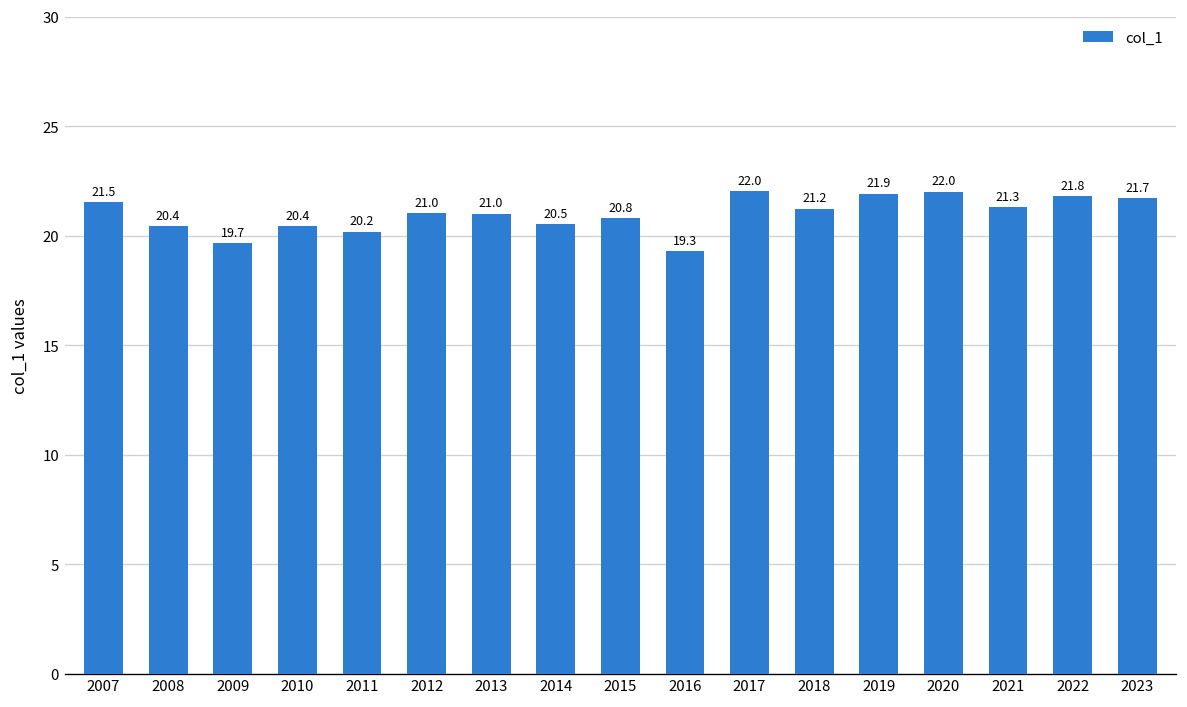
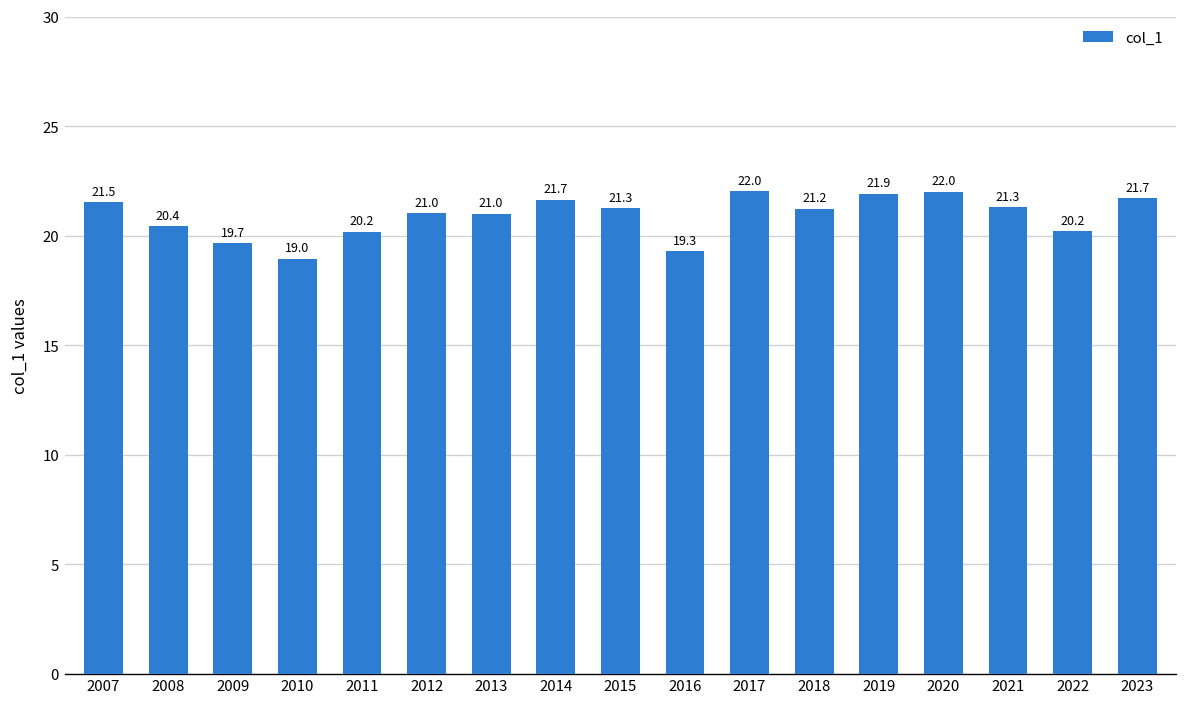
  {
    "2007": 21.5,
    "2008": 20.4,
    "2009": 19.7,
-   "2010": 20.4,
+   "2010": 19.0,
    "2011": 20.2,
    "2012": 21.0,
    "2013": 21.0,
-   "2014": 20.5,
-   "2015": 20.8,
+   "2014": 21.7,
+   "2015": 21.3,
    "2016": 19.3,
    "2017": 22.0,
    "2018": 21.2,
    "2019": 21.9,
    "2020": 22.0,
    "2021": 21.3,
-   "2022": 21.8,
+   "2022": 20.2,
    "2023": 21.7
  }
